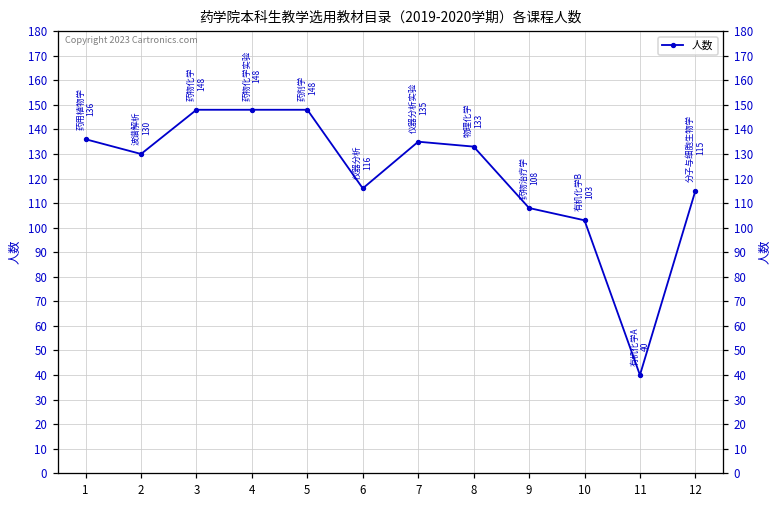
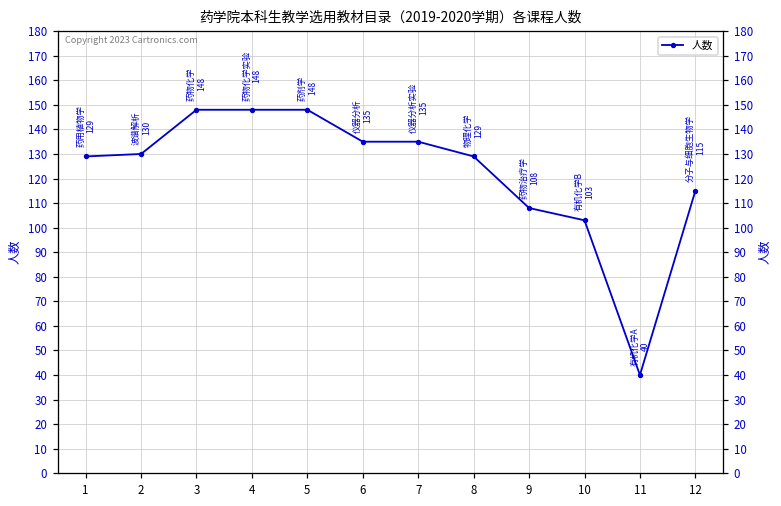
  {
-   "1": 136,
+   "1": 129,
    "2": 130,
    "3": 148,
    "4": 148,
    "5": 148,
-   "6": 116,
+   "6": 135,
    "7": 135,
-   "8": 133,
+   "8": 129,
    "9": 108,
    "10": 103,
    "11": 40,
    "12": 115
  }
